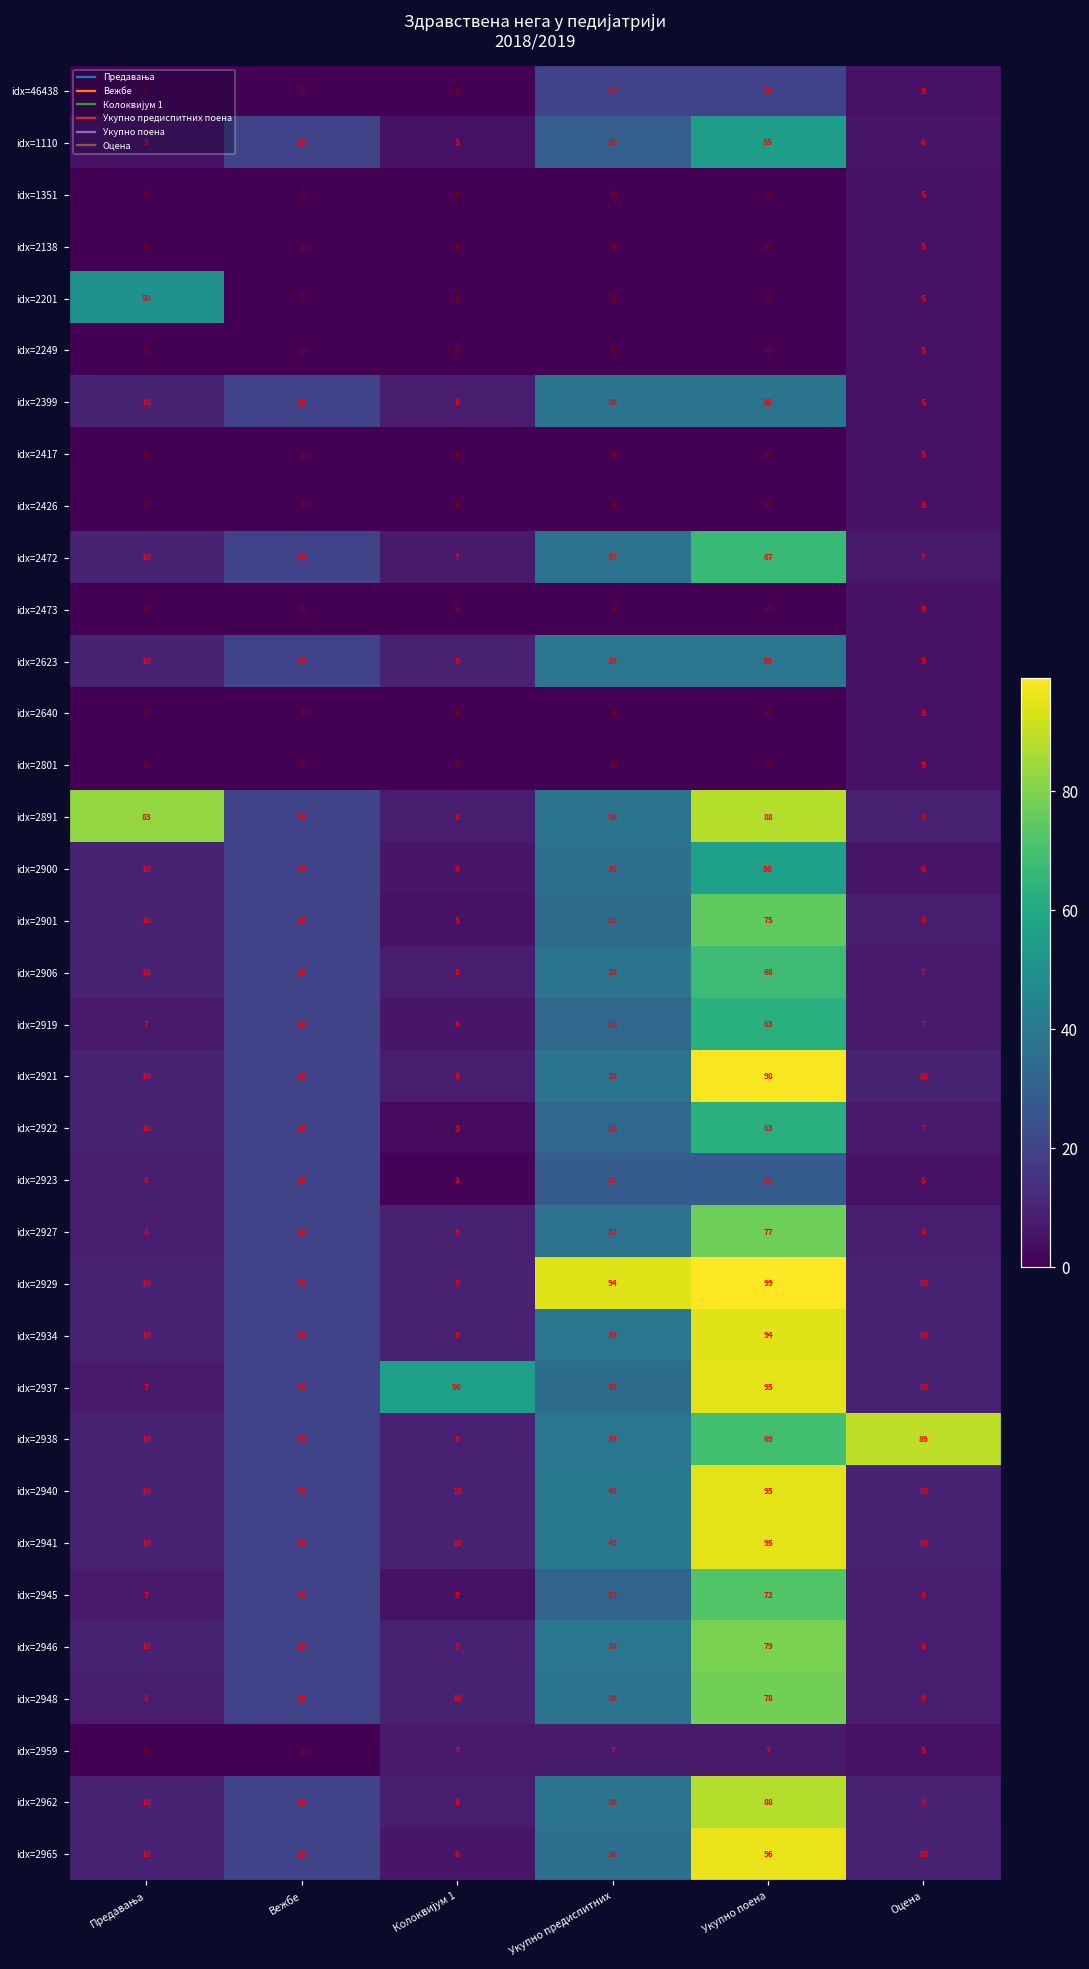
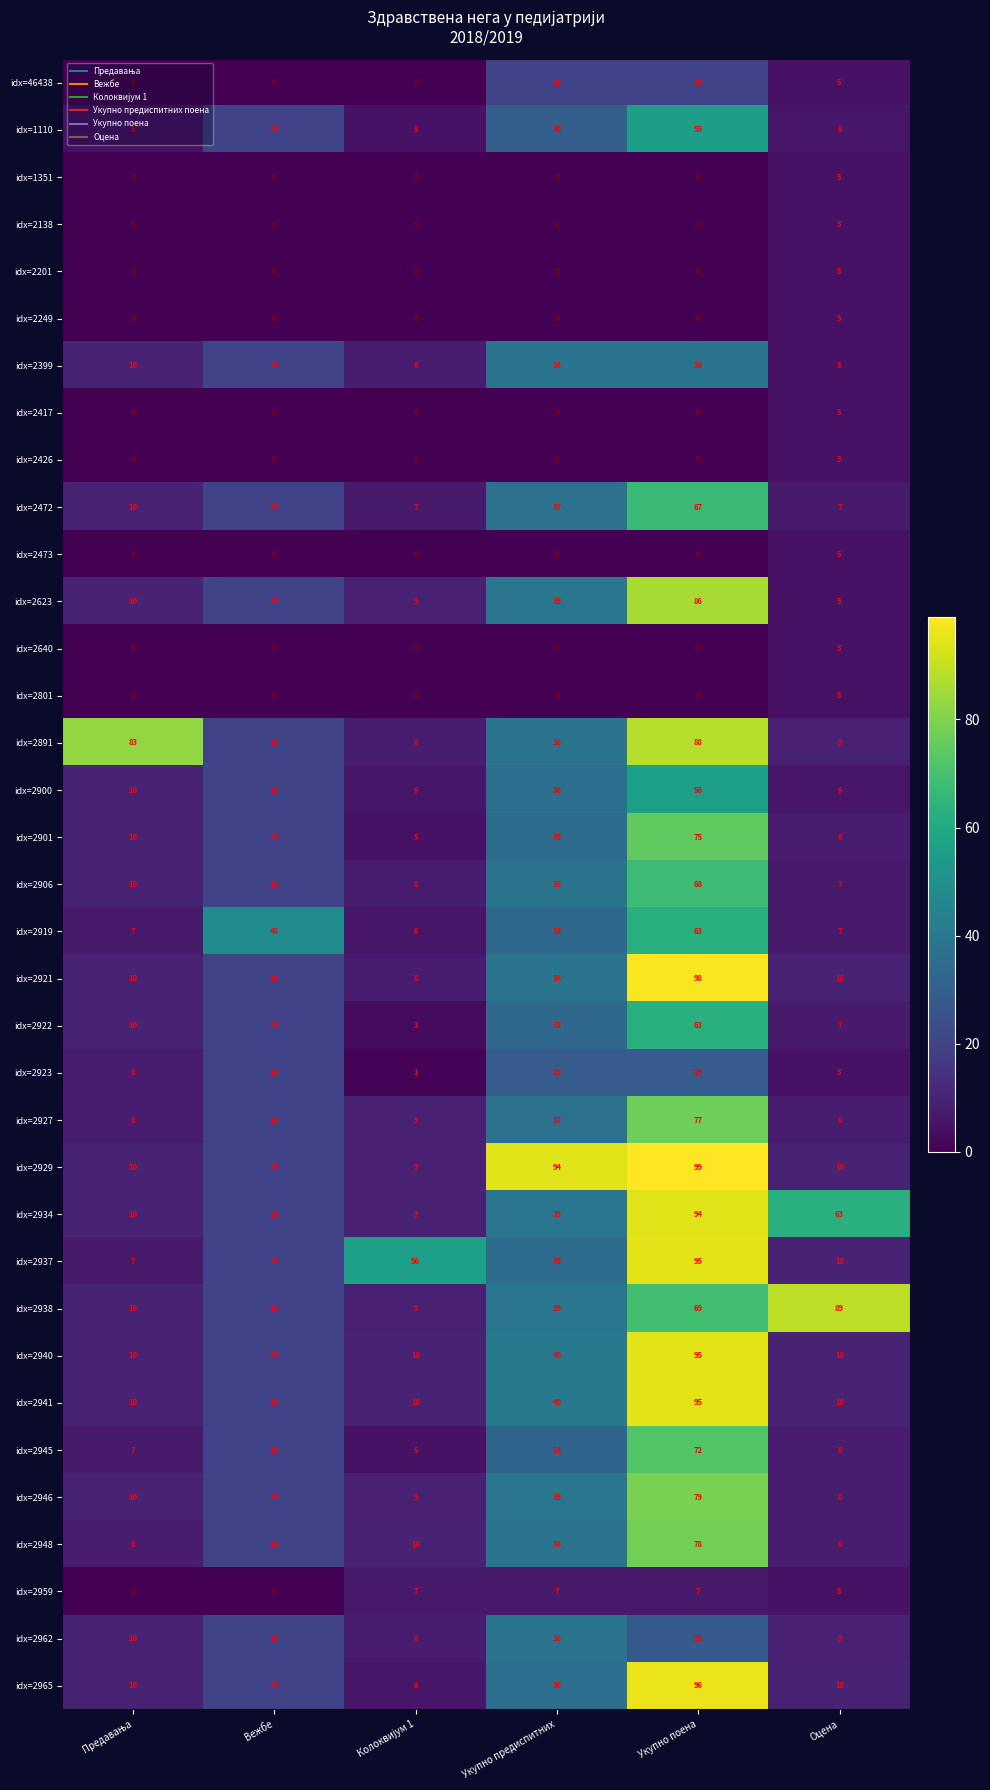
  {
    "idx=2201": {
-     "Предавања": 50,
+     "Предавања": 0,
      "Вежбе": 0,
      "Колоквијум 1": 0,
      "Укупно предиспитних": 0,
      "Укупно поена": 0,
      "Оцена": 5
    },
    "idx=2623": {
      "Предавања": 10,
      "Вежбе": 20,
      "Колоквијум 1": 9,
      "Укупно предиспитних": 39,
-     "Укупно поена": 39,
+     "Укупно поена": 86,
      "Оцена": 5
    },
    "idx=2919": {
      "Предавања": 7,
-     "Вежбе": 20,
+     "Вежбе": 48,
      "Колоквијум 1": 6,
      "Укупно предиспитних": 33,
      "Укупно поена": 63,
      "Оцена": 7
    },
    "idx=2934": {
      "Предавања": 10,
      "Вежбе": 20,
      "Колоквијум 1": 9,
      "Укупно предиспитних": 39,
      "Укупно поена": 94,
-     "Оцена": 10
+     "Оцена": 63
    },
    "idx=2962": {
      "Предавања": 10,
      "Вежбе": 20,
      "Колоквијум 1": 8,
      "Укупно предиспитних": 38,
-     "Укупно поена": 88,
+     "Укупно поена": 28,
      "Оцена": 9
    }
  }
